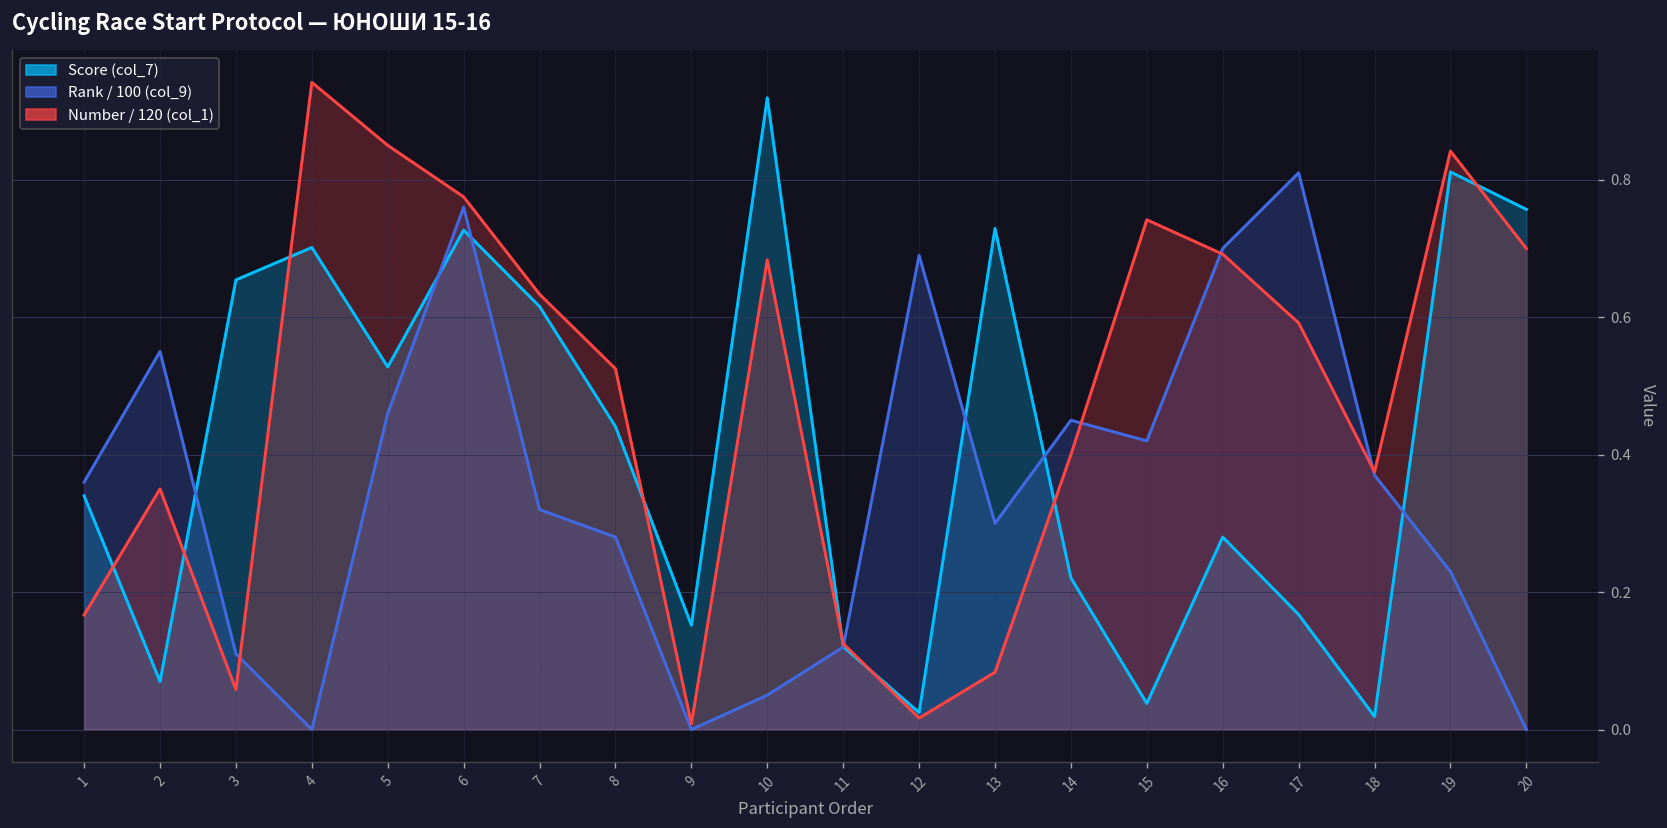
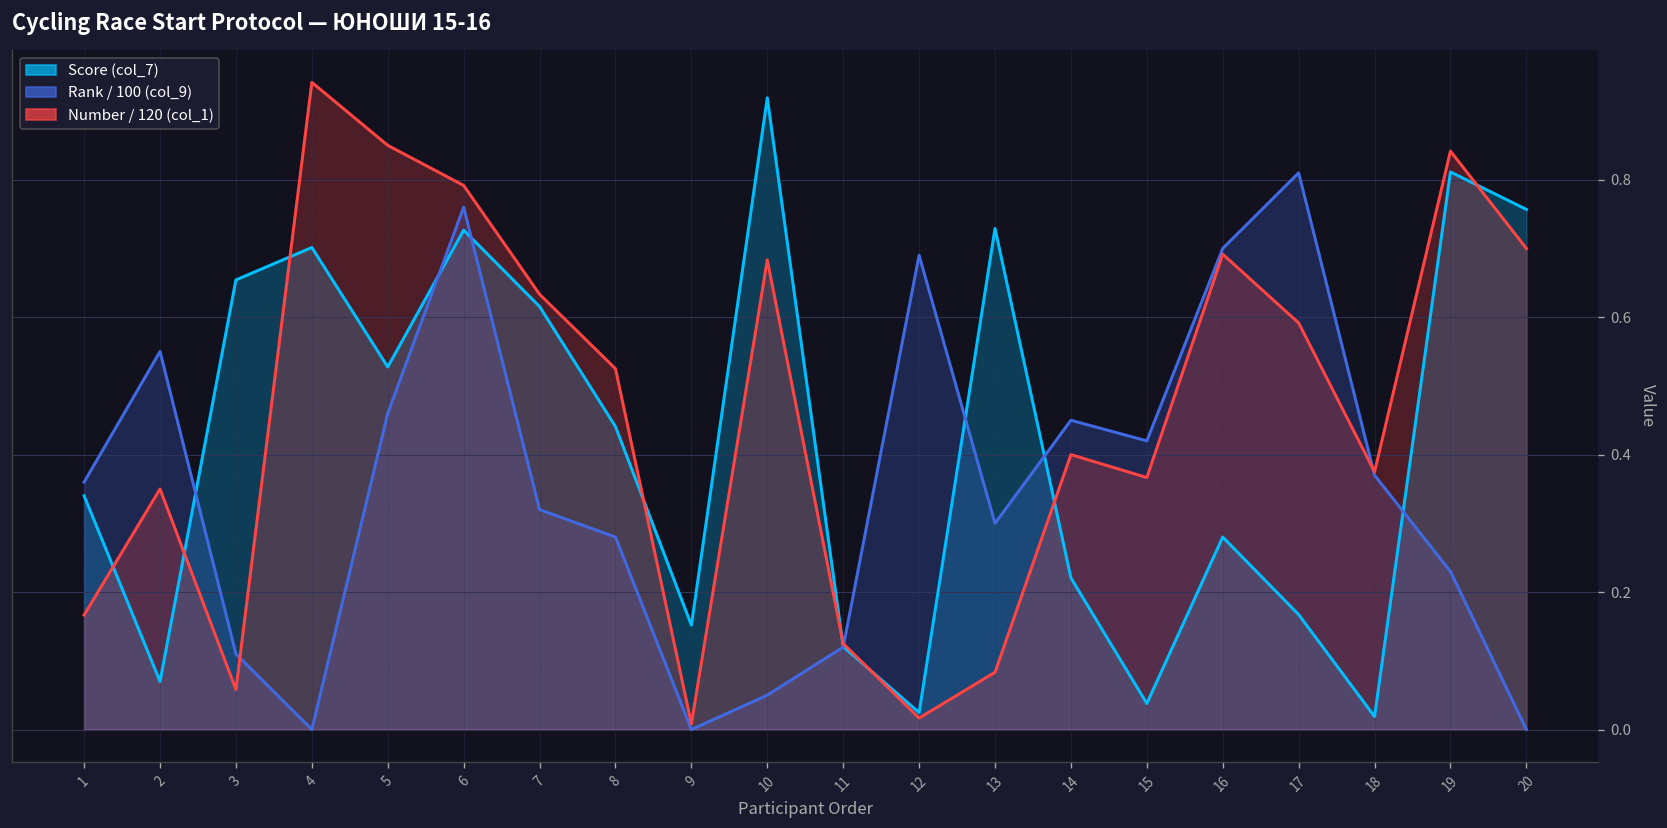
  {
    "Number / 120 (col_1)": {
      "1": 0.17,
      "2": 0.35,
      "3": 0.06,
      "4": 0.94,
      "5": 0.85,
-     "6": 0.78,
+     "6": 0.79,
      "7": 0.63,
      "8": 0.53,
      "9": 0.01,
      "10": 0.68,
      "11": 0.13,
      "12": 0.02,
      "13": 0.08,
      "14": 0.40,
-     "15": 0.74,
+     "15": 0.37,
      "16": 0.69,
      "17": 0.59,
      "18": 0.38,
      "19": 0.84,
      "20": 0.70
    }
  }
